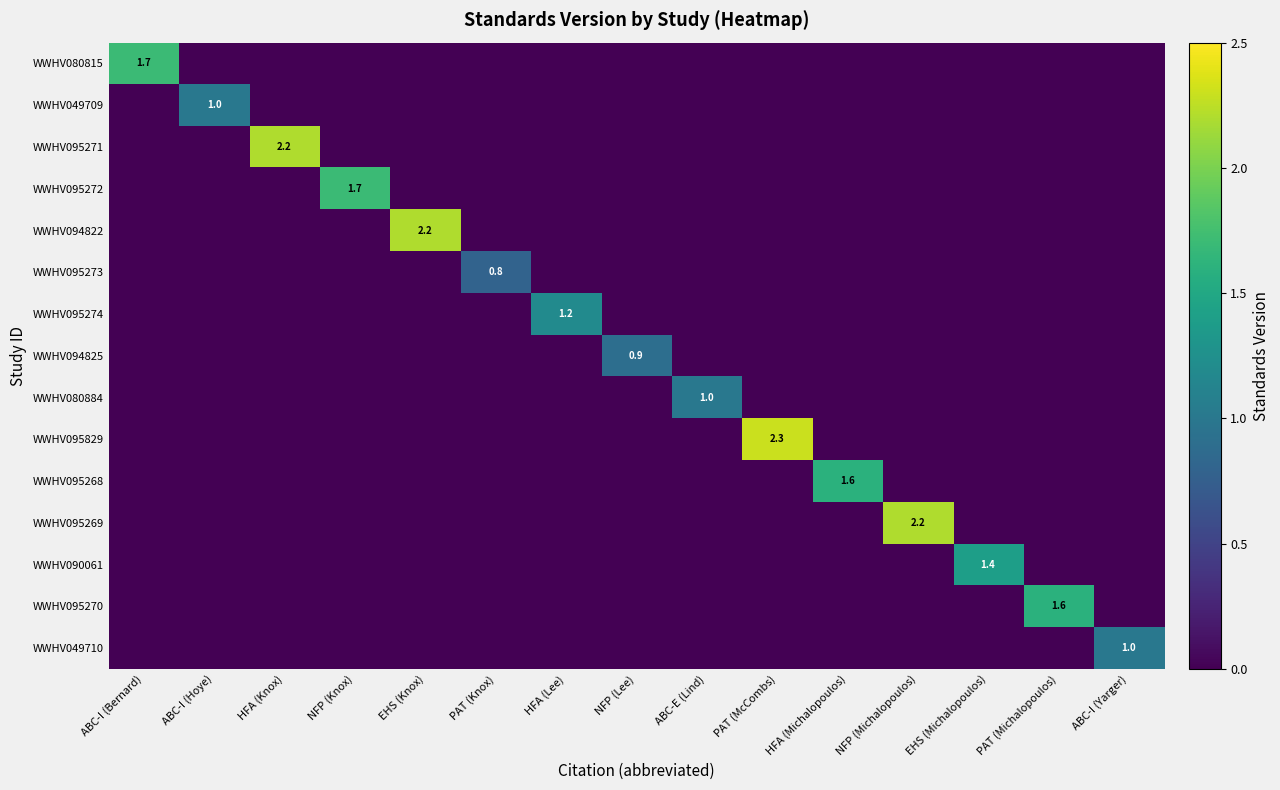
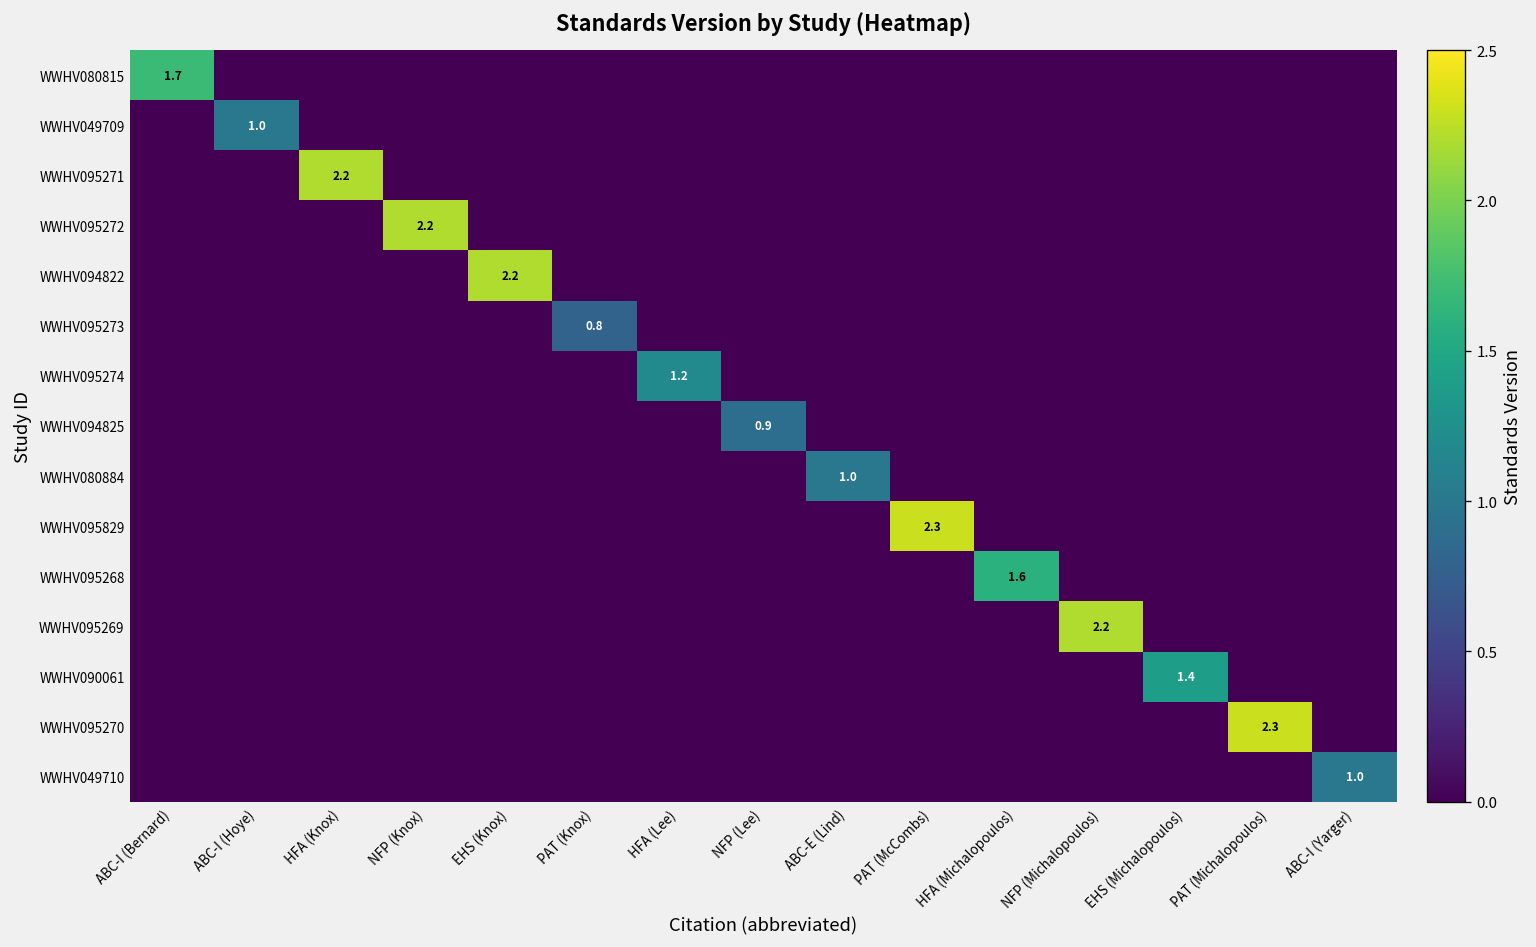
  {
    "WWHV080815": {
      "ABC-I (Bernard)": 1.7
    },
    "WWHV049709": {
      "ABC-I (Hoye)": 1.0
    },
    "WWHV095271": {
      "HFA (Knox)": 2.2
    },
    "WWHV095272": {
-     "NFP (Knox)": 1.7
+     "NFP (Knox)": 2.2
    },
    "WWHV094822": {
      "EHS (Knox)": 2.2
    },
    "WWHV095273": {
      "PAT (Knox)": 0.8
    },
    "WWHV095274": {
      "HFA (Lee)": 1.2
    },
    "WWHV094825": {
      "NFP (Lee)": 0.9
    },
    "WWHV080884": {
      "ABC-E (Lind)": 1.0
    },
    "WWHV095829": {
      "PAT (McCombs)": 2.3
    },
    "WWHV095268": {
      "HFA (Michalopoulos)": 1.6
    },
    "WWHV095269": {
      "NFP (Michalopoulos)": 2.2
    },
    "WWHV090061": {
      "EHS (Michalopoulos)": 1.4
    },
    "WWHV095270": {
-     "PAT (Michalopoulos)": 1.6
+     "PAT (Michalopoulos)": 2.3
    },
    "WWHV049710": {
      "ABC-I (Yarger)": 1.0
    }
  }
